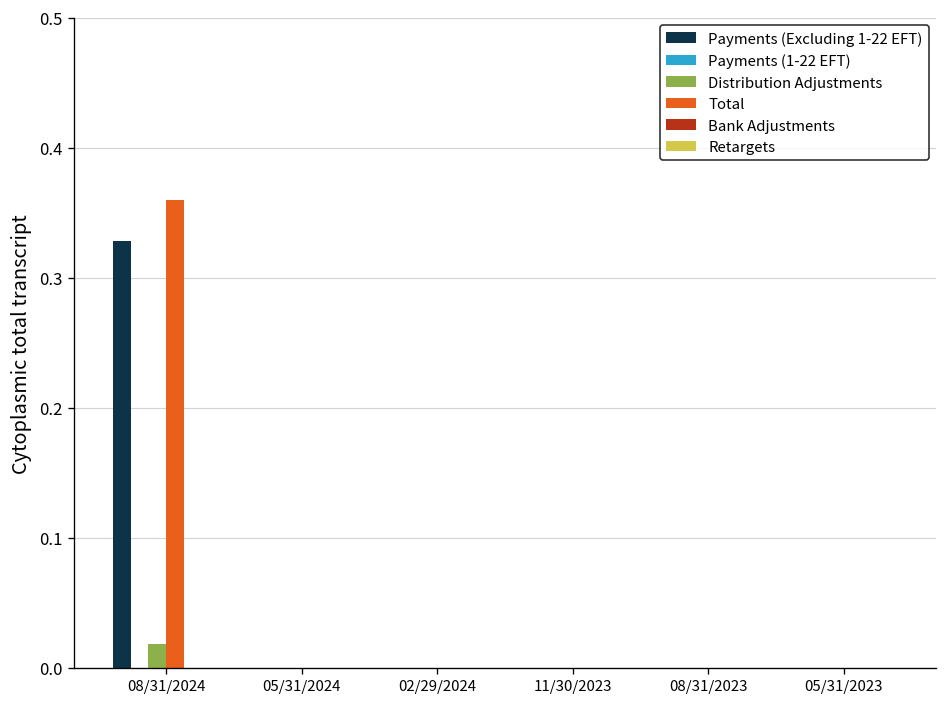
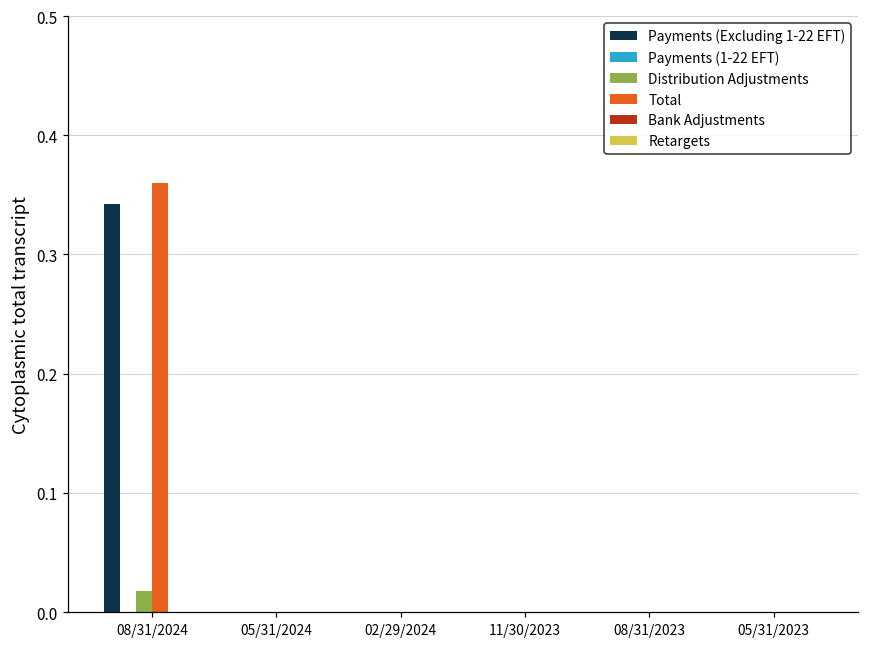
  {
    "Payments (Excluding 1-22 EFT)": {
-     "08/31/2024": 0.328,
+     "08/31/2024": 0.342,
      "05/31/2024": 0.000,
      "02/29/2024": 0.000,
      "11/30/2023": 0.000,
      "08/31/2023": 0.000,
      "05/31/2023": 0.000
    },
    "Payments (1-22 EFT)": {
      "08/31/2024": 0.000,
      "05/31/2024": 0.000,
      "02/29/2024": 0.000,
      "11/30/2023": 0.000,
      "08/31/2023": 0.000,
      "05/31/2023": 0.000
    },
    "Distribution Adjustments": {
      "08/31/2024": 0.018,
      "05/31/2024": 0.000,
      "02/29/2024": 0.000,
      "11/30/2023": 0.000,
      "08/31/2023": 0.000,
      "05/31/2023": 0.000
    },
    "Total": {
      "08/31/2024": 0.360,
      "05/31/2024": 0.000,
      "02/29/2024": 0.000,
      "11/30/2023": 0.000,
      "08/31/2023": 0.000,
      "05/31/2023": 0.000
    },
    "Bank Adjustments": {
      "08/31/2024": 0.000,
      "05/31/2024": 0.000,
      "02/29/2024": 0.000,
      "11/30/2023": 0.000,
      "08/31/2023": 0.000,
      "05/31/2023": 0.000
    },
    "Retargets": {
      "08/31/2024": 0.000,
      "05/31/2024": 0.000,
      "02/29/2024": 0.000,
      "11/30/2023": 0.000,
      "08/31/2023": 0.000,
      "05/31/2023": 0.000
    }
  }
